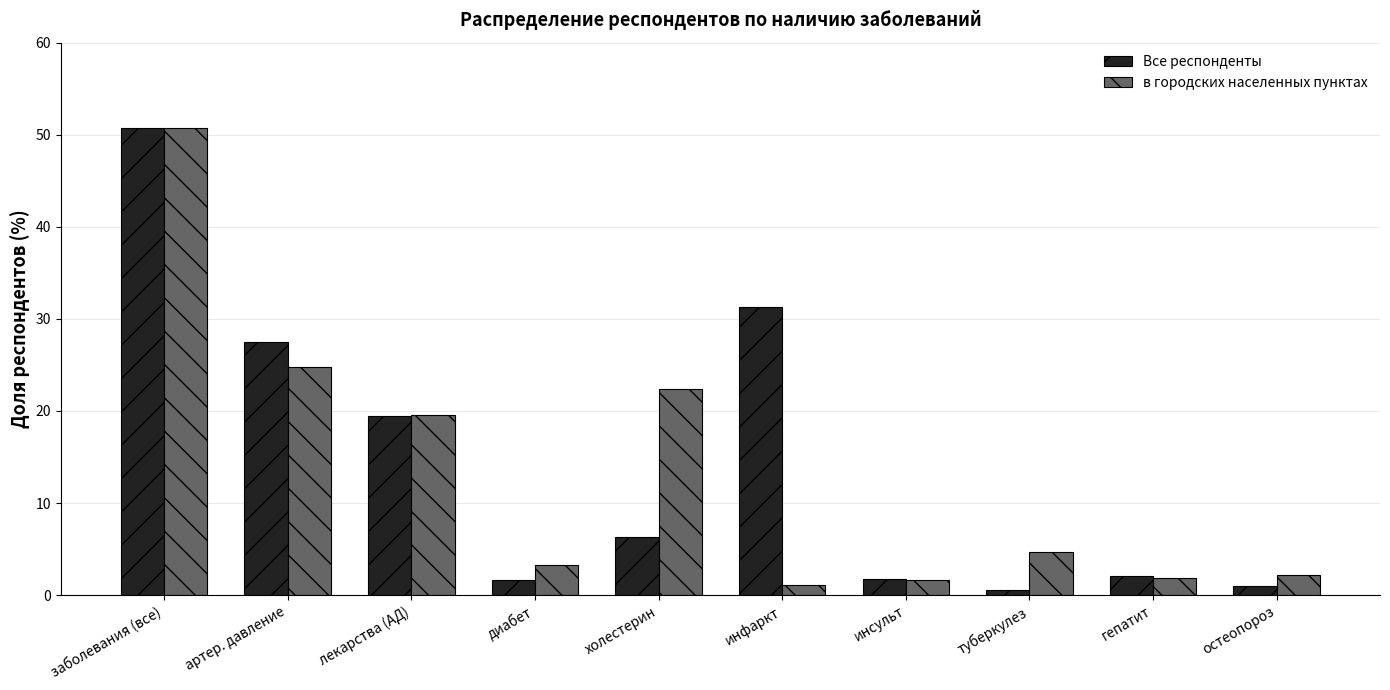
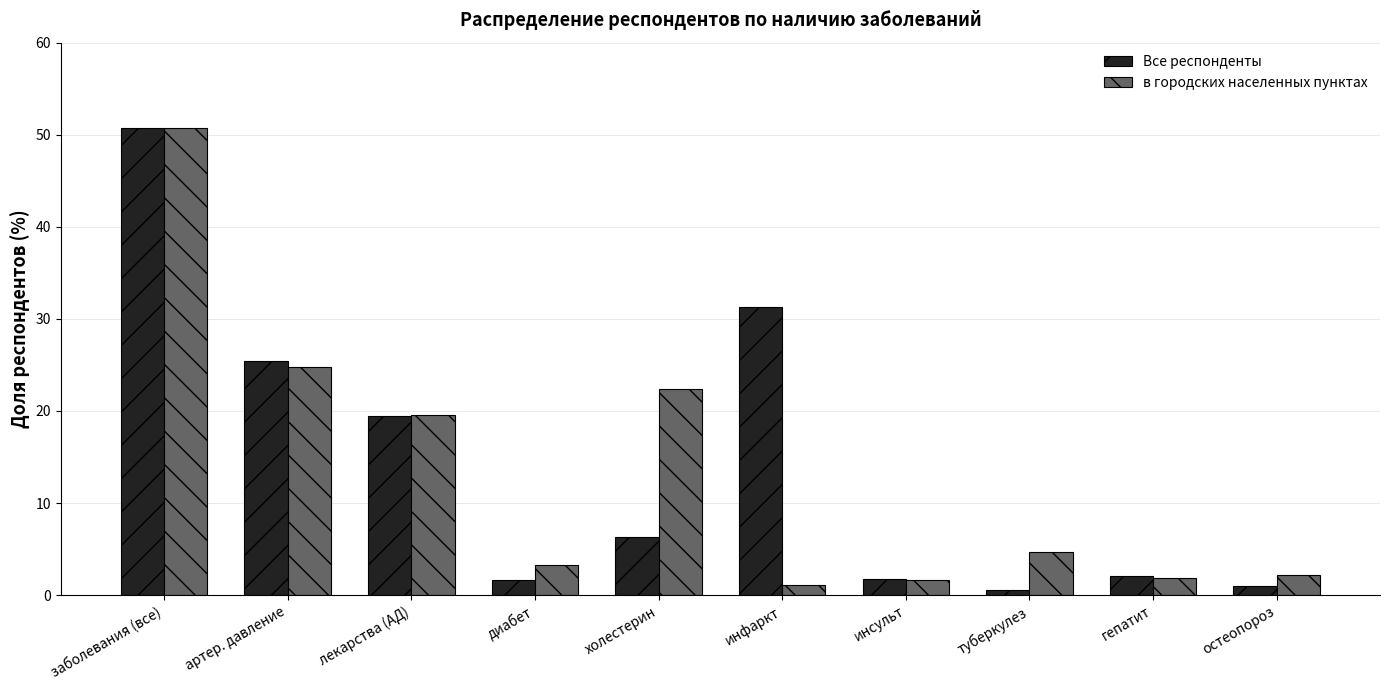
  {
    "Все респонденты": {
      "заболевания (все)": 51,
-     "артер. давление": 27,
+     "артер. давление": 25,
      "лекарства (АД)": 19,
      "диабет": 2,
      "холестерин": 6,
      "инфаркт": 31,
      "инсульт": 2,
      "туберкулез": 1,
      "гепатит": 2,
      "остеопороз": 1
    },
    "в городских населенных пунктах": {
      "заболевания (все)": 51,
      "артер. давление": 25,
      "лекарства (АД)": 20,
      "диабет": 3,
      "холестерин": 22,
      "инфаркт": 1,
      "инсульт": 2,
      "туберкулез": 5,
      "гепатит": 2,
      "остеопороз": 2
    }
  }
